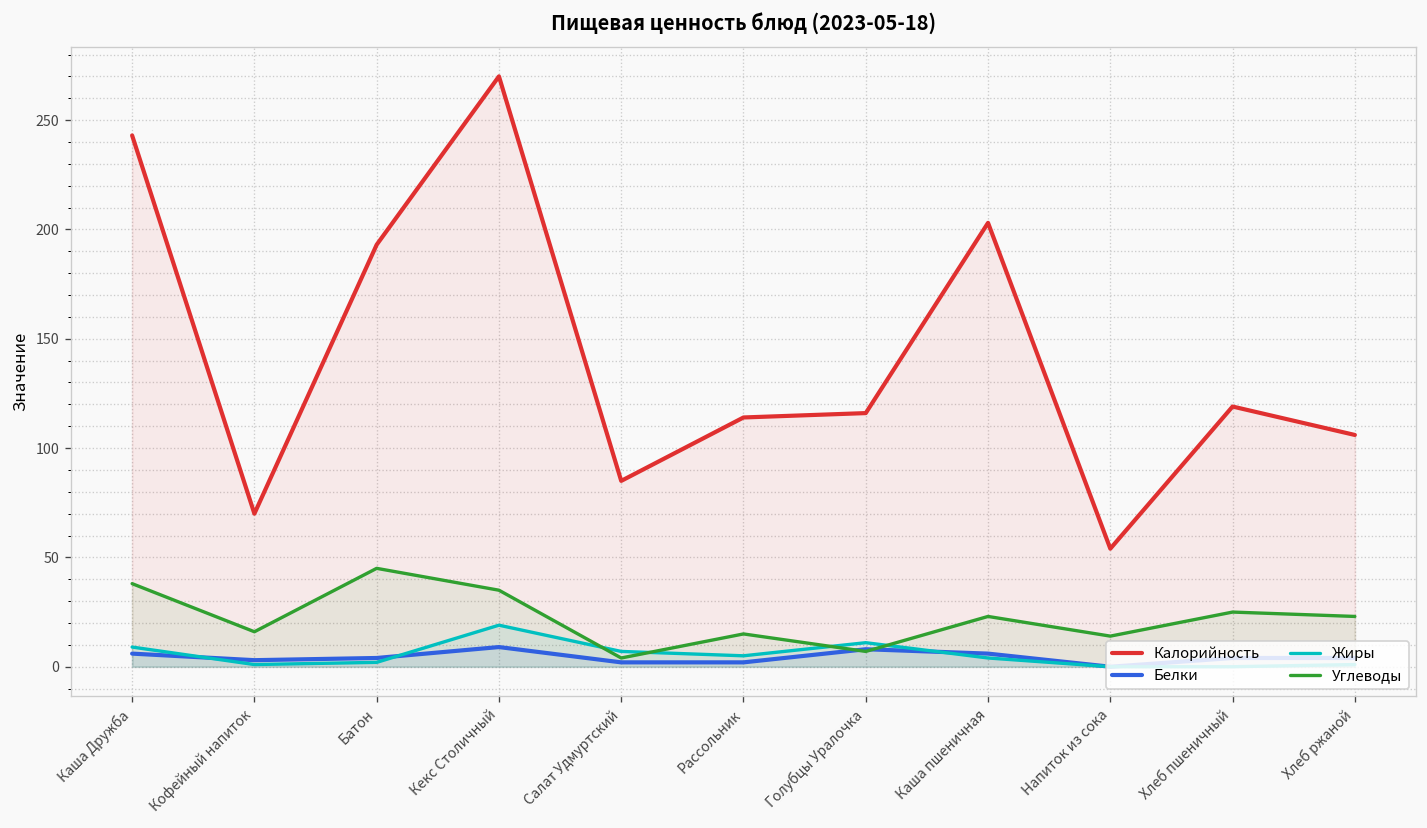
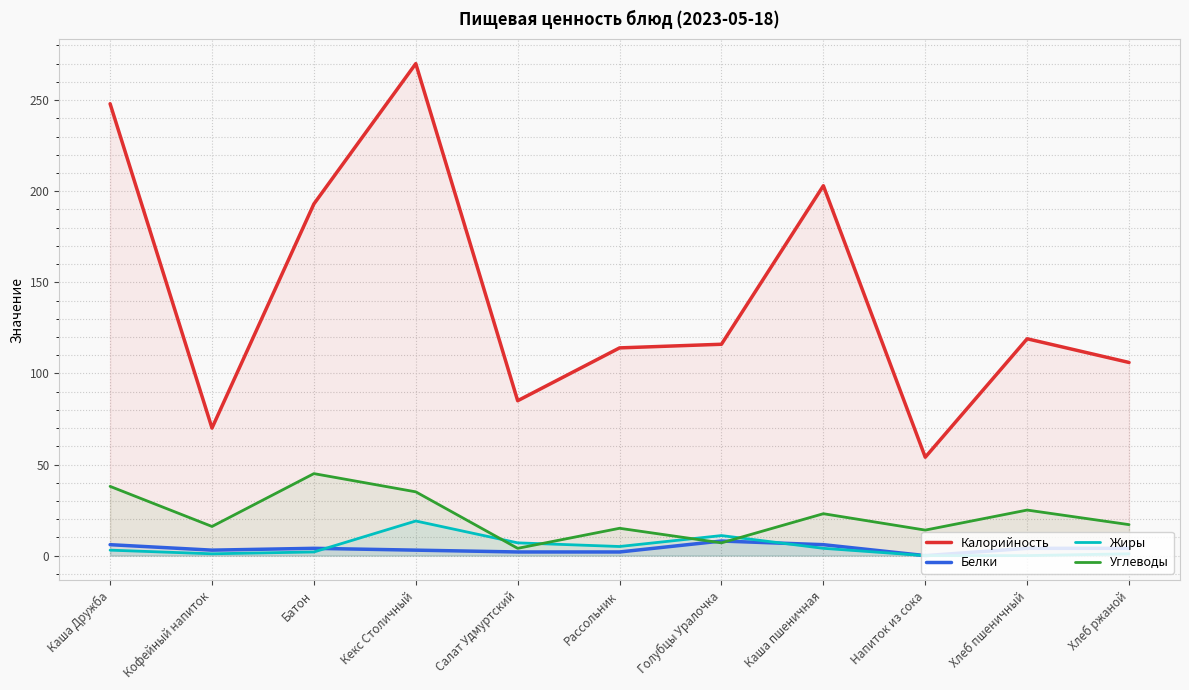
  {
    "Калорийность": {
-     "Каша Дружба": 243,
+     "Каша Дружба": 248,
      "Кофейный напиток": 70,
      "Батон": 193,
      "Кекс Столичный": 270,
      "Салат Удмуртский": 85,
      "Рассольник": 114,
      "Голубцы Уралочка": 116,
      "Каша пшеничная": 203,
      "Напиток из сока": 54,
      "Хлеб пшеничный": 119,
      "Хлеб ржаной": 106
    },
    "Белки": {
      "Каша Дружба": 6,
      "Кофейный напиток": 3,
      "Батон": 4,
-     "Кекс Столичный": 9,
+     "Кекс Столичный": 3,
      "Салат Удмуртский": 2,
      "Рассольник": 2,
      "Каша пшеничная": 6
    },
    "Жиры": {
-     "Каша Дружба": 9,
+     "Каша Дружба": 3,
      "Кофейный напиток": 1,
      "Батон": 2,
      "Кекс Столичный": 19,
      "Салат Удмуртский": 7,
      "Рассольник": 5,
      "Голубцы Уралочка": 11,
      "Каша пшеничная": 4
    },
    "Углеводы": {
      "Каша Дружба": 38,
      "Кофейный напиток": 16,
      "Батон": 45,
      "Кекс Столичный": 35,
      "Салат Удмуртский": 4,
      "Рассольник": 15,
      "Каша пшеничная": 23,
      "Напиток из сока": 14,
      "Хлеб пшеничный": 25,
-     "Хлеб ржаной": 23
+     "Хлеб ржаной": 17
    }
  }
